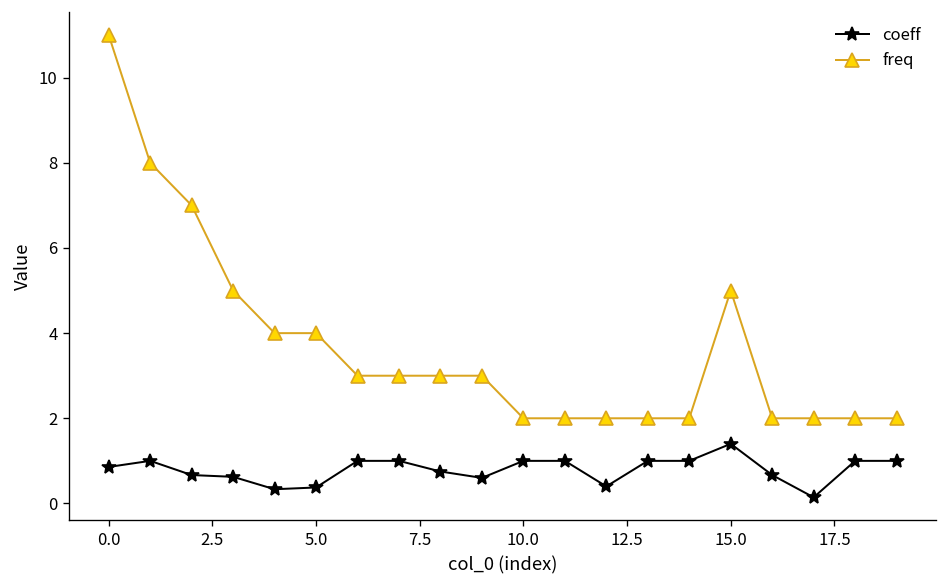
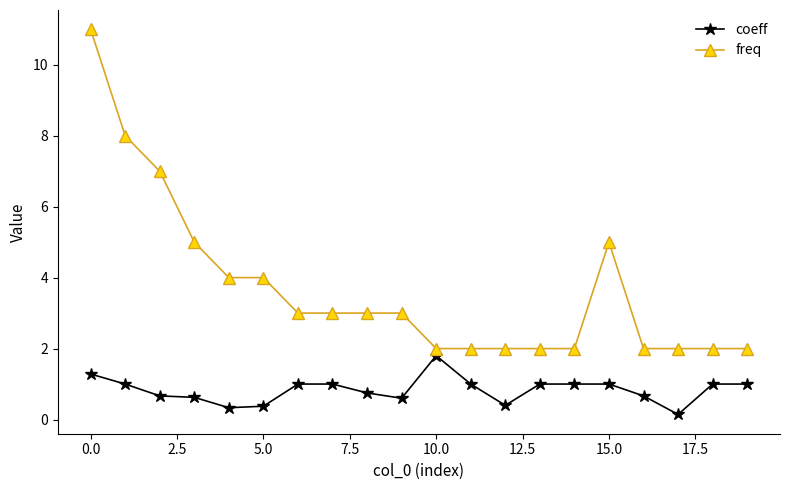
  {
    "coeff": {
-     "0.0": 0.9,
+     "0.0": 1.3,
      "5.0": 0.4,
-     "10.0": 1.0,
-     "15.0": 1.4
+     "10.0": 1.8,
+     "15.0": 1.0
    },
    "freq": {
      "0.0": 11.0,
      "5.0": 4.0,
      "10.0": 2.0,
      "15.0": 5.0
    }
  }
